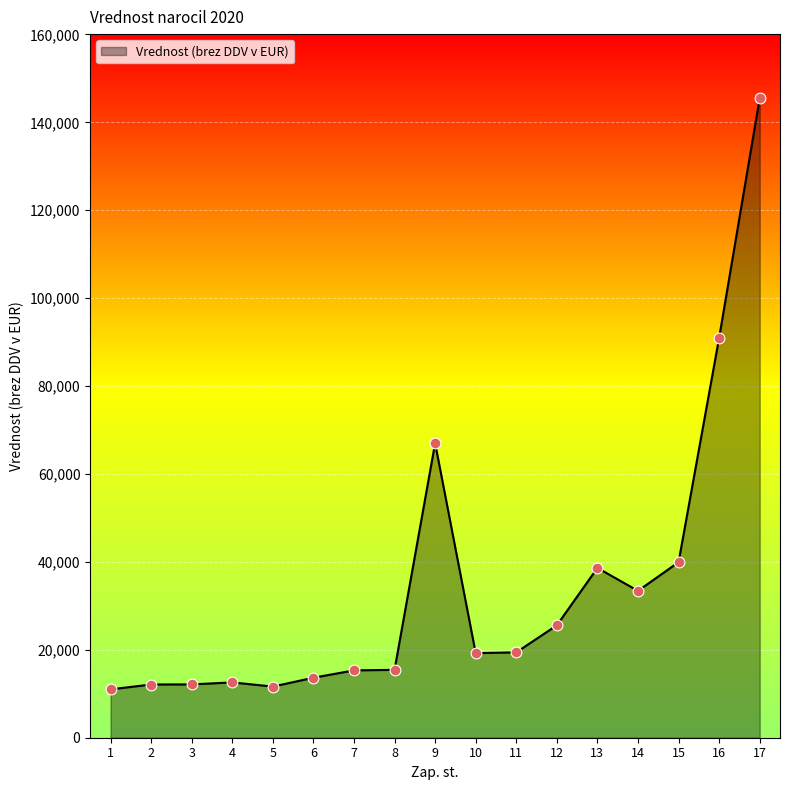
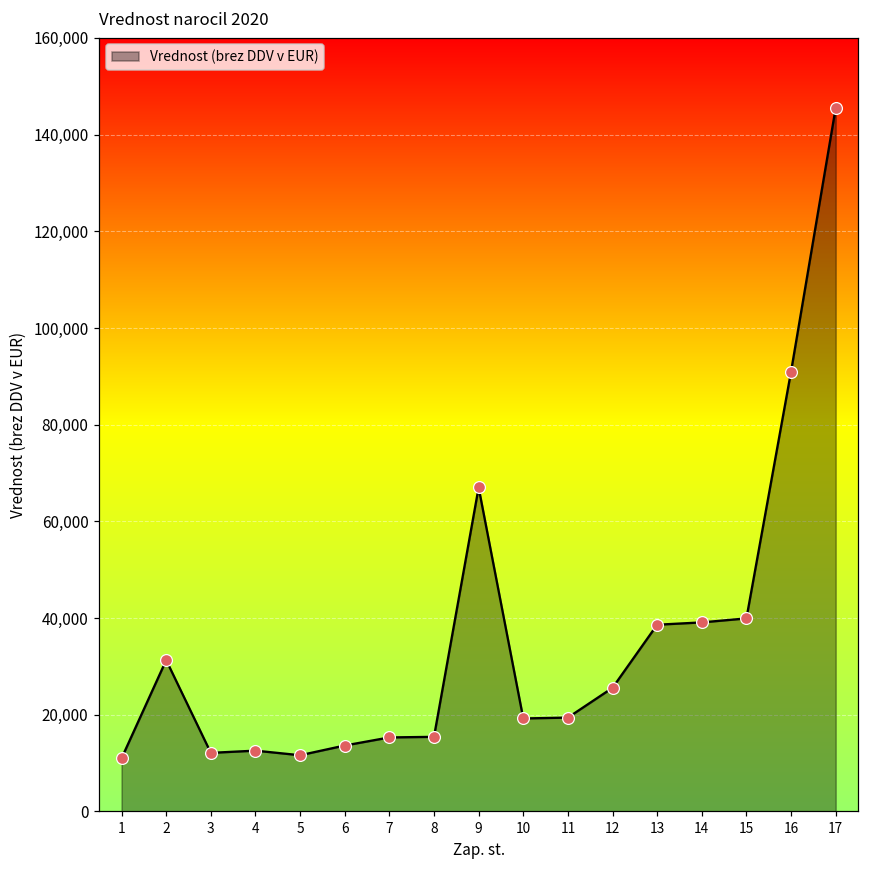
  {
    "1": "11,000",
-   "2": "12,000",
+   "2": "31,000",
    "3": "12,000",
    "4": "13,000",
    "5": "12,000",
    "6": "14,000",
    "7": "15,000",
    "8": "15,000",
    "9": "67,000",
    "10": "19,000",
    "11": "19,000",
    "12": "26,000",
    "13": "39,000",
-   "14": "33,000",
+   "14": "39,000",
    "15": "40,000",
    "16": "91,000",
    "17": "146,000"
  }
